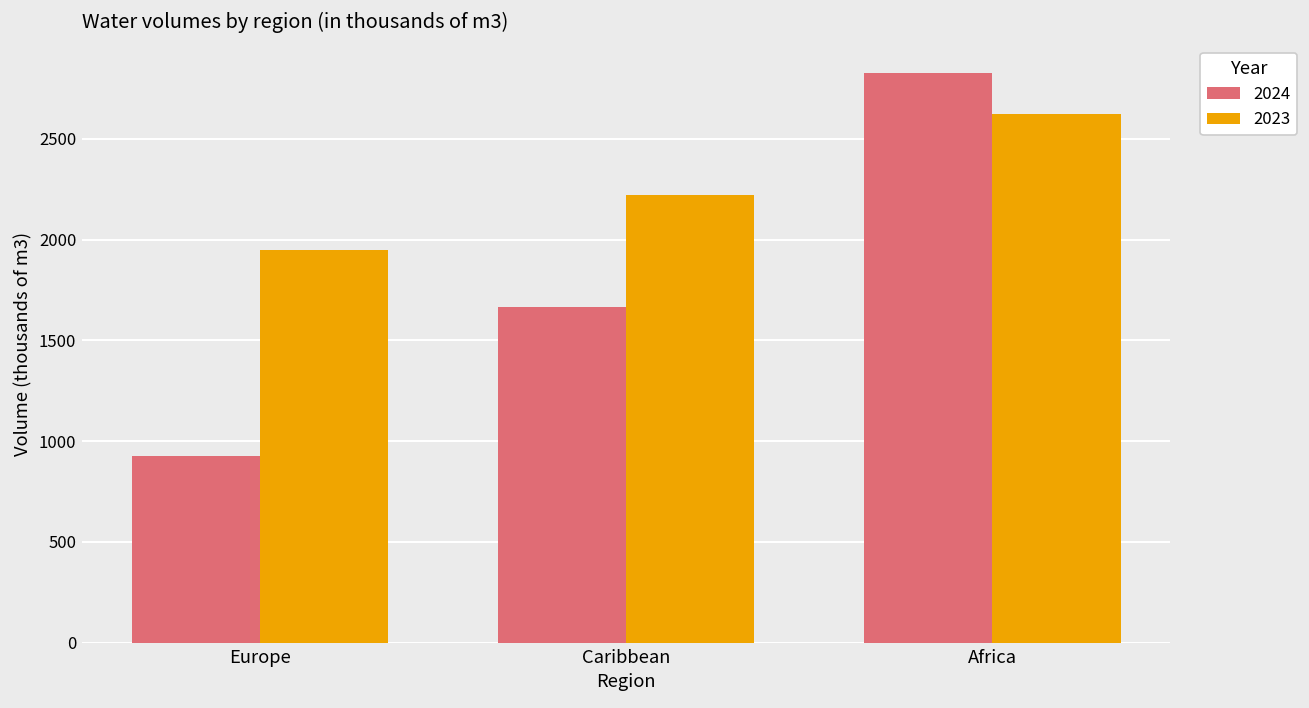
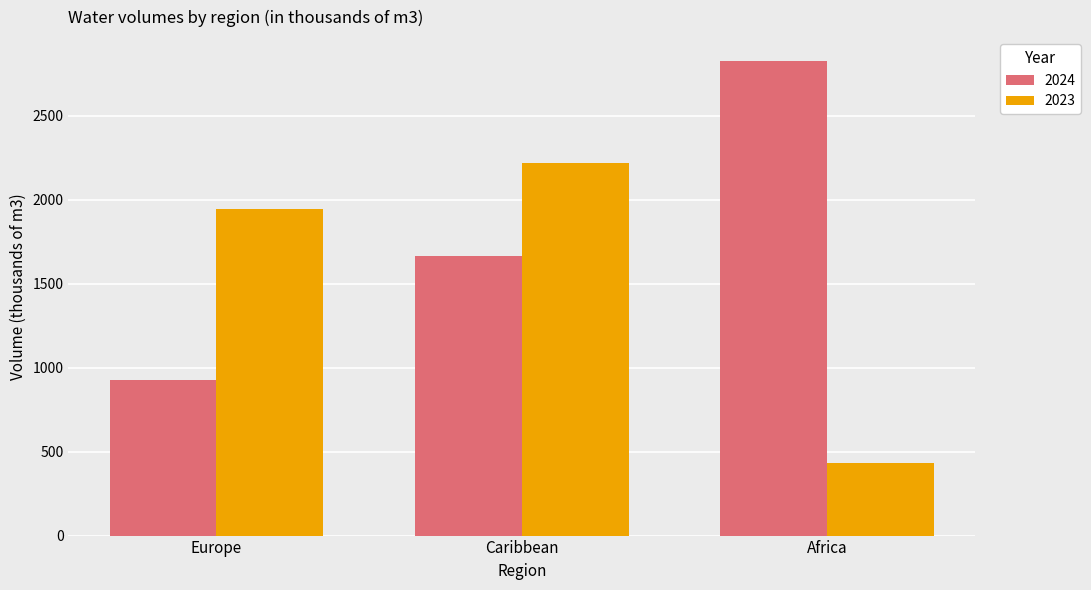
  {
    "2024": {
      "Europe": 930,
      "Caribbean": 1670,
      "Africa": 2830
    },
    "2023": {
      "Europe": 1950,
      "Caribbean": 2220,
-     "Africa": 2620
+     "Africa": 430
    }
  }
